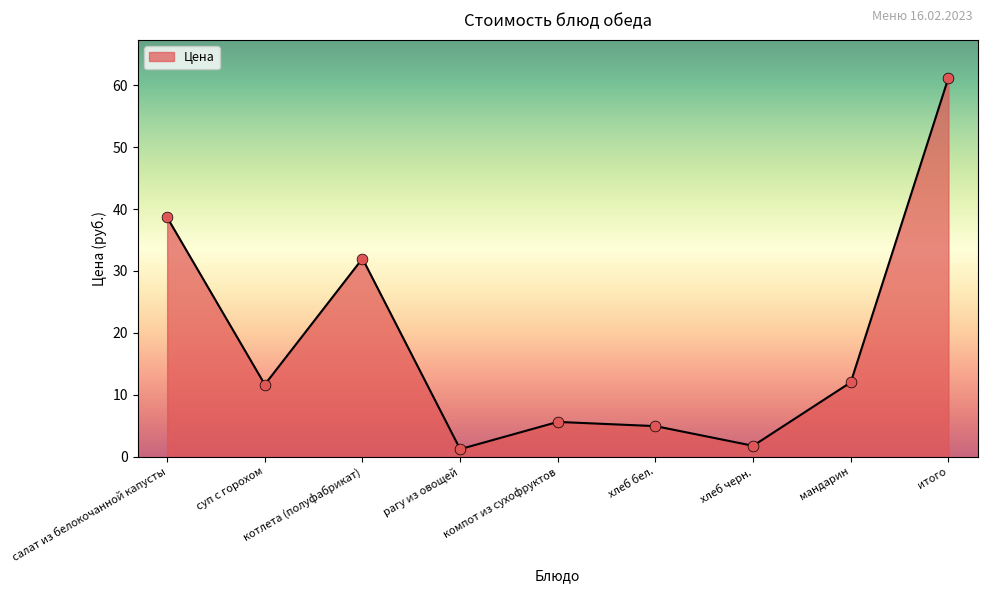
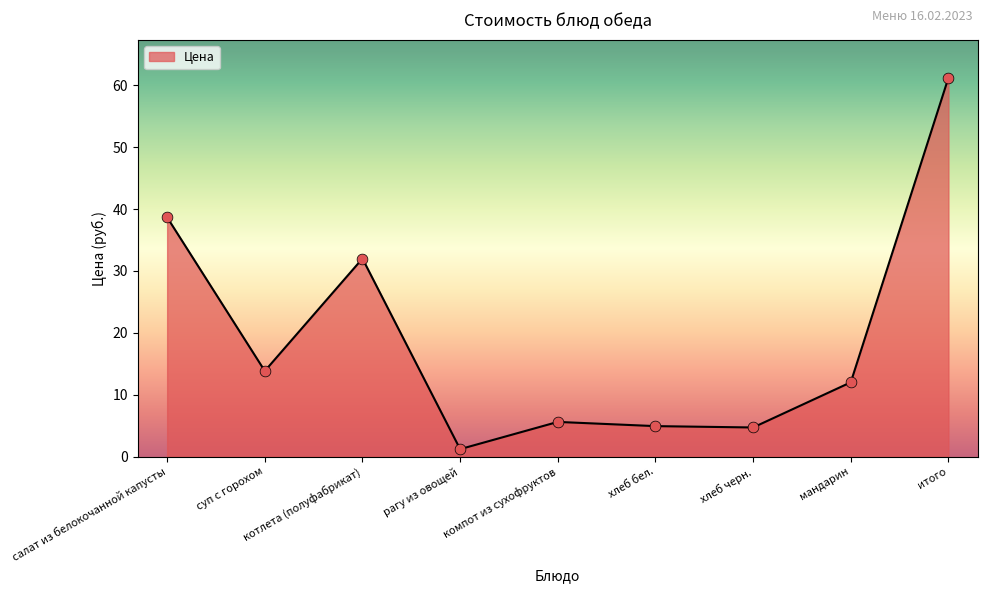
  {
    "салат из белокочанной капусты": 39,
-   "суп с горохом": 12,
+   "суп с горохом": 14,
    "котлета (полуфабрикат)": 32,
    "рагу из овощей": 1,
    "компот из сухофруктов": 6,
    "хлеб бел.": 5,
-   "хлеб черн.": 2,
+   "хлеб черн.": 5,
    "мандарин": 12,
    "итого": 61
  }
